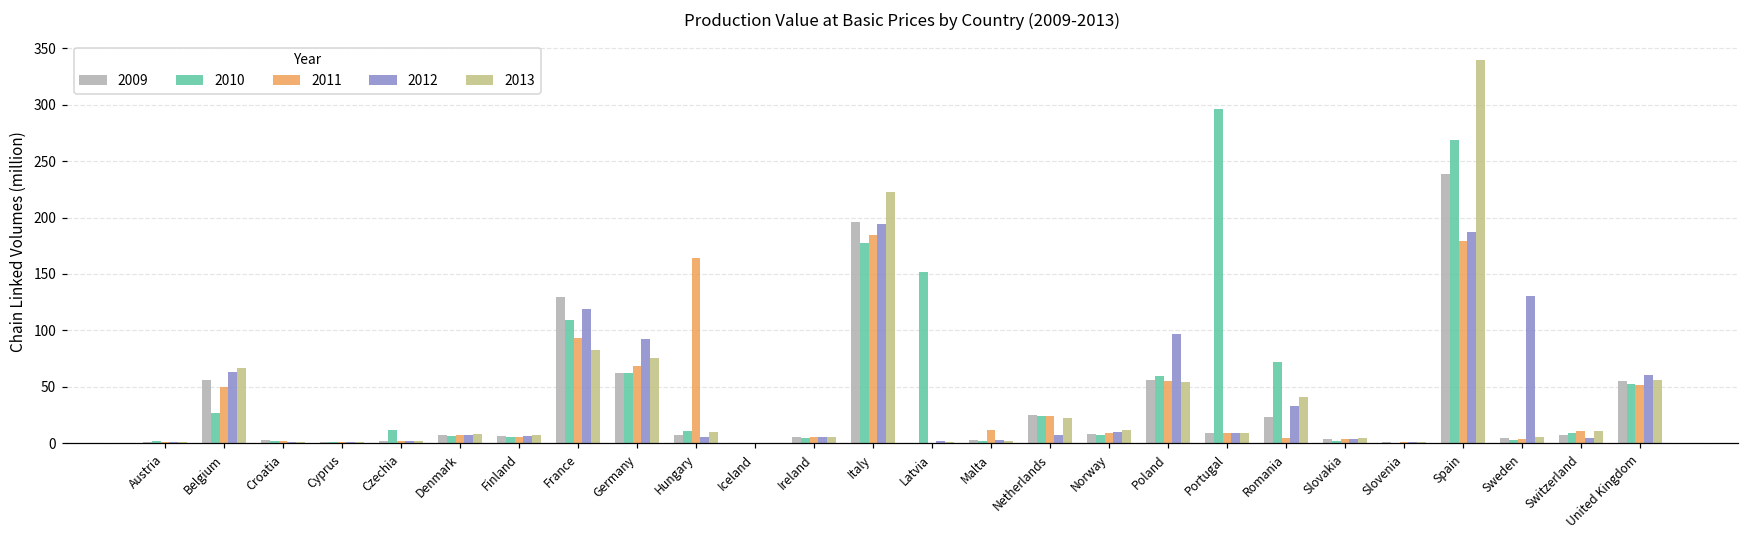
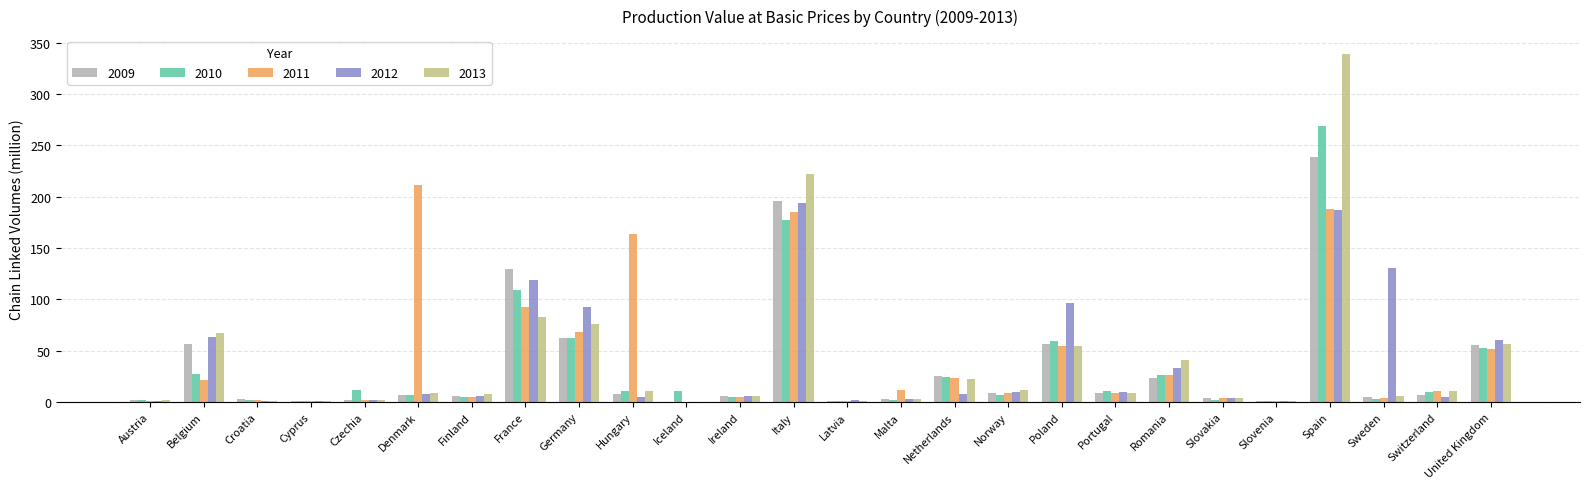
  {
    "2010": {
      "Belgium": 27,
      "Czechia": 12,
      "Denmark": 7,
      "Finland": 5,
      "France": 109,
      "Germany": 63,
      "Hungary": 10,
-     "Iceland": 0,
+     "Iceland": 11,
      "Ireland": 5,
      "Italy": 178,
-     "Latvia": 151,
+     "Latvia": 1,
      "Netherlands": 24,
      "Norway": 7,
      "Poland": 59,
-     "Portugal": 297,
-     "Romania": 72,
+     "Portugal": 11,
+     "Romania": 27,
      "Spain": 269,
      "Sweden": 3,
      "Switzerland": 9,
      "United Kingdom": 53
    },
    "2011": {
-     "Belgium": 50,
-     "Denmark": 7,
+     "Belgium": 22,
+     "Denmark": 212,
      "Finland": 5,
      "France": 93,
      "Germany": 68,
      "Hungary": 164,
      "Ireland": 5,
      "Italy": 185,
      "Malta": 11,
      "Netherlands": 24,
      "Norway": 9,
      "Poland": 55,
      "Portugal": 9,
-     "Romania": 5,
+     "Romania": 27,
      "Slovakia": 4,
-     "Spain": 179,
+     "Spain": 188,
      "Sweden": 4,
      "Switzerland": 11,
      "United Kingdom": 52
    },
    "2012": {
      "Belgium": 63,
      "Denmark": 7,
      "Finland": 6,
      "France": 119,
      "Germany": 93,
      "Hungary": 5,
      "Ireland": 5,
      "Italy": 194,
      "Malta": 3,
      "Netherlands": 7,
      "Norway": 10,
      "Poland": 97,
      "Portugal": 9,
      "Romania": 33,
      "Slovakia": 4,
      "Spain": 187,
      "Sweden": 130,
      "Switzerland": 4,
      "United Kingdom": 60
    }
  }
